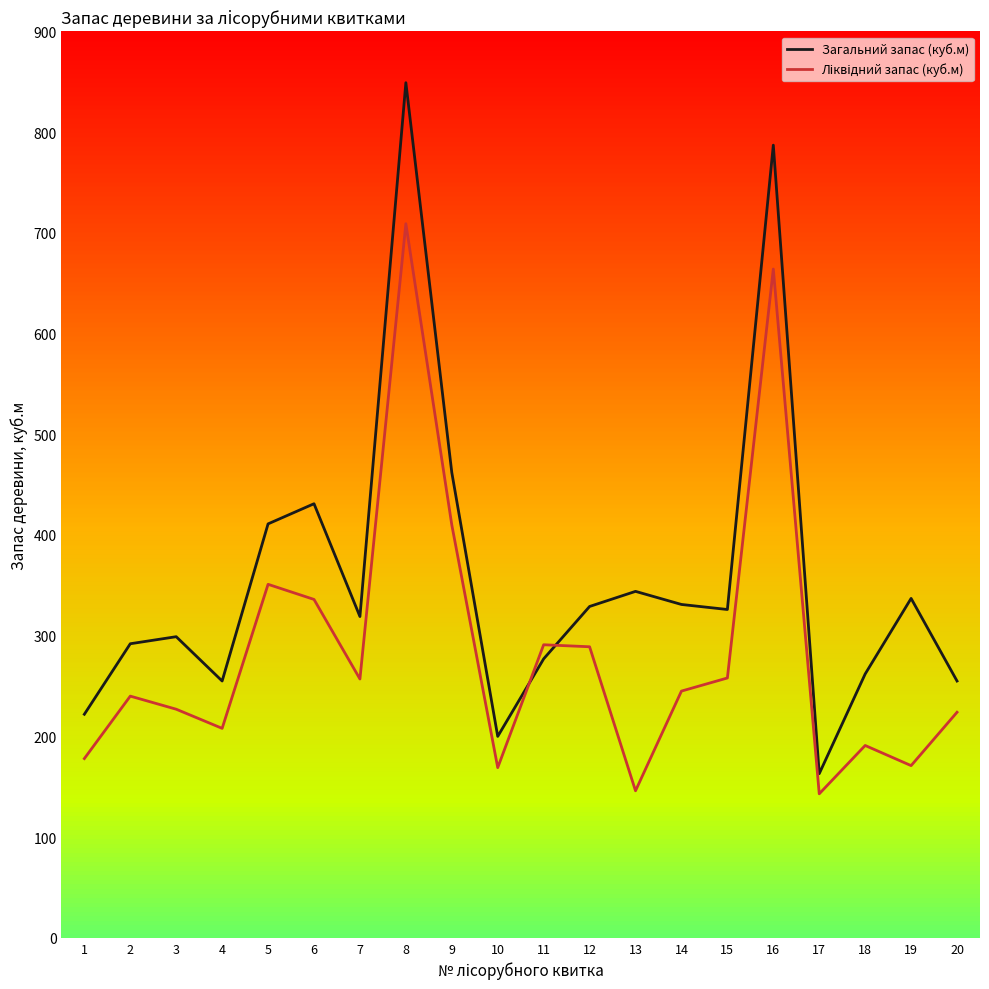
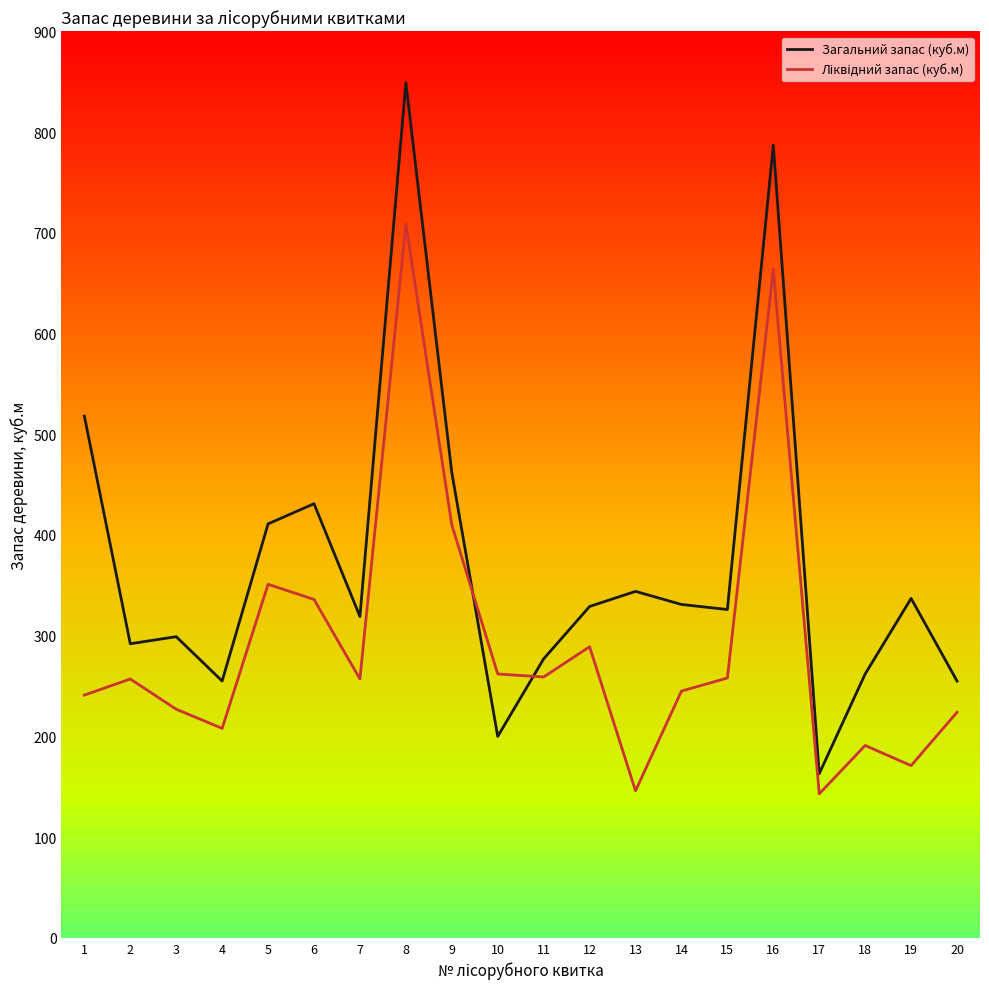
  {
    "Загальний запас (куб.м)": {
-     "1": 222,
+     "1": 518,
      "2": 292,
      "3": 299,
      "4": 255,
      "5": 411,
      "6": 431,
      "7": 319,
      "8": 849,
      "9": 462,
      "10": 200,
      "11": 277,
      "12": 329,
      "13": 344,
      "14": 331,
      "15": 326,
      "16": 787,
      "17": 163,
      "18": 262,
      "19": 337,
      "20": 255
    },
    "Ліквідний запас (куб.м)": {
-     "1": 178,
-     "2": 240,
+     "1": 241,
+     "2": 257,
      "3": 227,
      "4": 208,
      "5": 351,
      "6": 336,
      "7": 257,
      "8": 709,
      "9": 410,
-     "10": 169,
-     "11": 291,
+     "10": 262,
+     "11": 259,
      "12": 289,
      "13": 146,
      "14": 245,
      "15": 258,
      "16": 664,
      "17": 143,
      "18": 191,
      "19": 171,
      "20": 224
    }
  }
